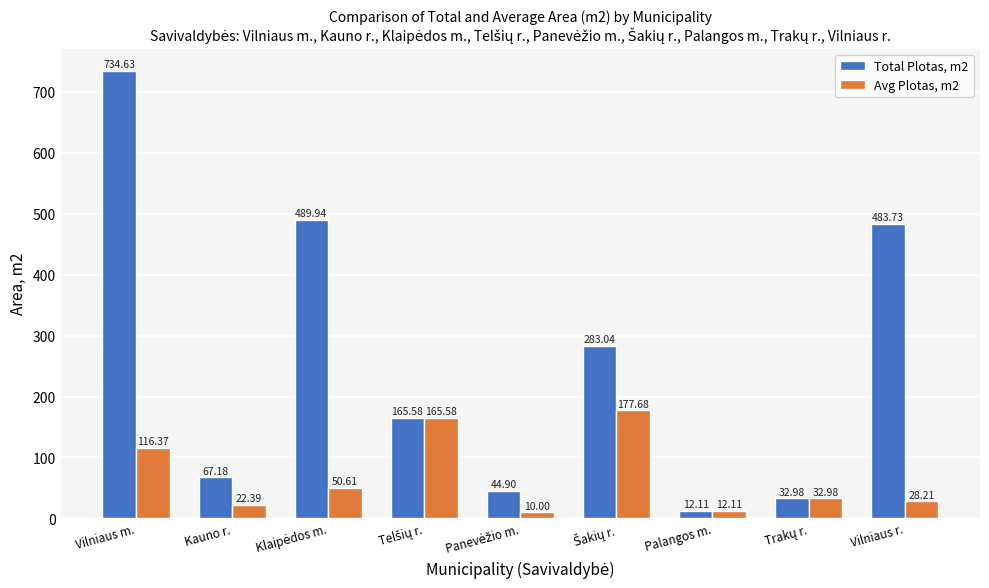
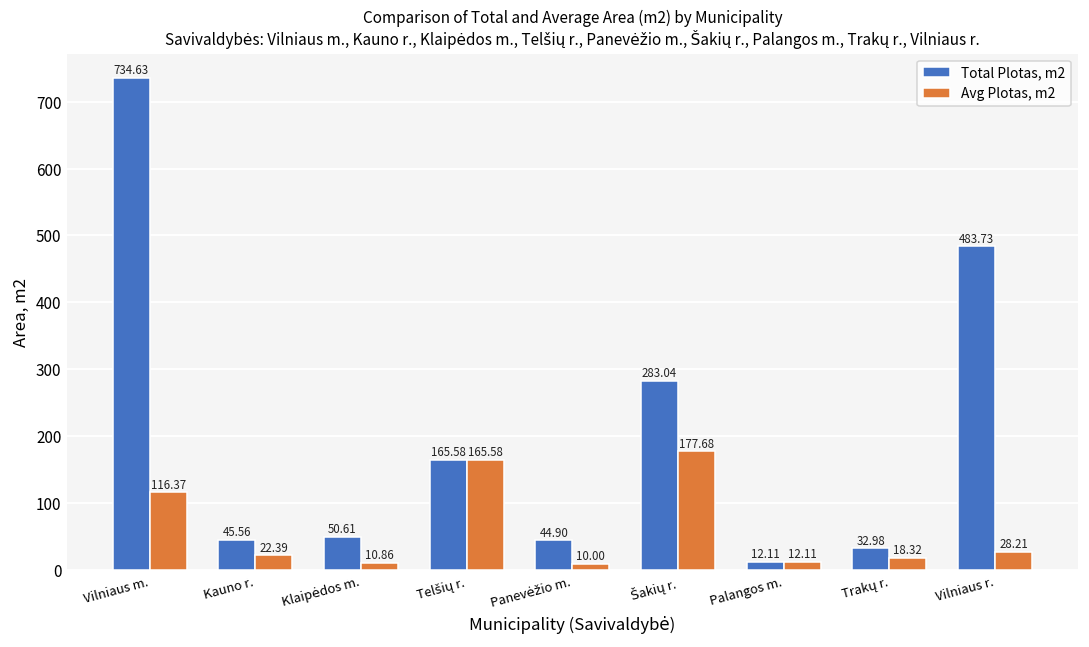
  {
    "Total Plotas, m2": {
      "Vilniaus m.": 734.63,
-     "Kauno r.": 67.18,
-     "Klaipėdos m.": 489.94,
+     "Kauno r.": 45.56,
+     "Klaipėdos m.": 50.61,
      "Telšių r.": 165.58,
      "Panevėžio m.": 44.90,
      "Šakių r.": 283.04,
      "Palangos m.": 12.11,
      "Trakų r.": 32.98,
      "Vilniaus r.": 483.73
    },
    "Avg Plotas, m2": {
      "Vilniaus m.": 116.37,
      "Kauno r.": 22.39,
-     "Klaipėdos m.": 50.61,
+     "Klaipėdos m.": 10.86,
      "Telšių r.": 165.58,
      "Panevėžio m.": 10.00,
      "Šakių r.": 177.68,
      "Palangos m.": 12.11,
-     "Trakų r.": 32.98,
+     "Trakų r.": 18.32,
      "Vilniaus r.": 28.21
    }
  }
